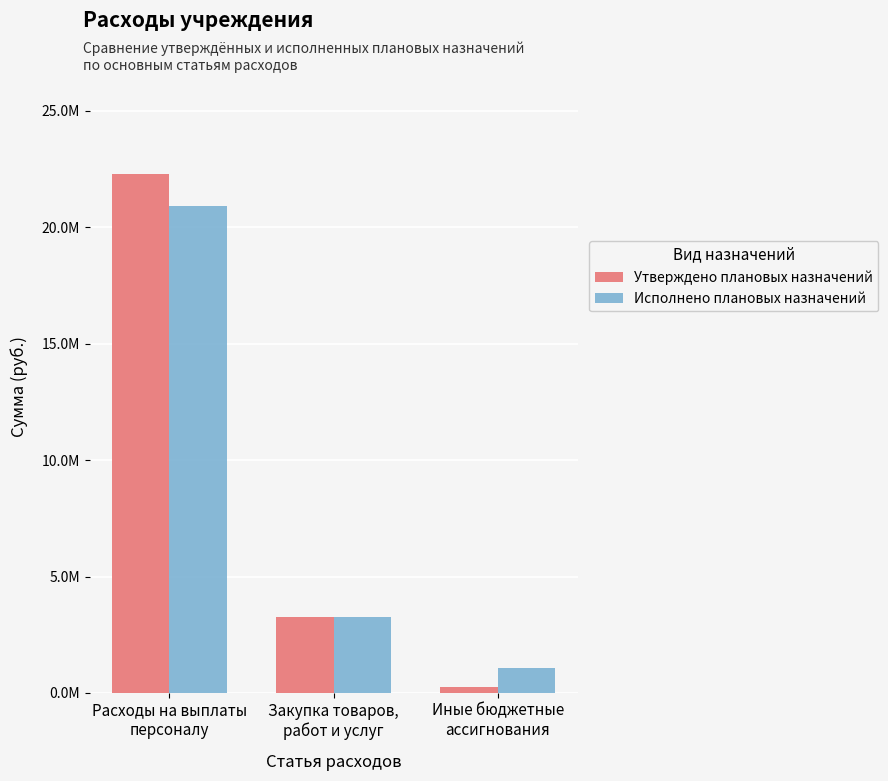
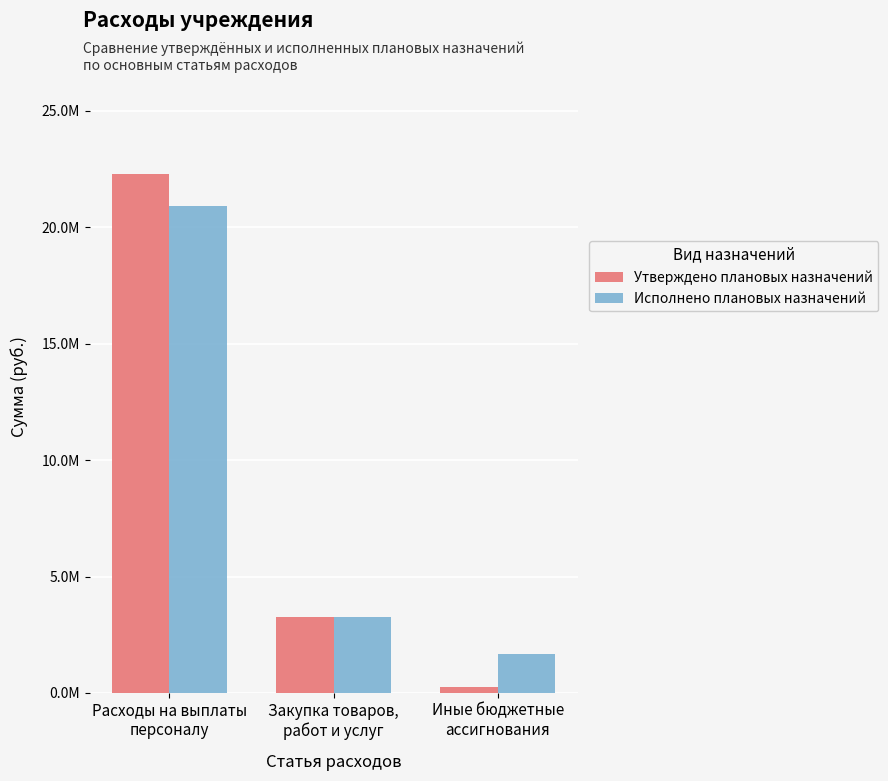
  {
    "Утверждено плановых назначений": {
      "Расходы на выплаты персоналу": 22300000,
      "Закупка товаров, работ и услуг": 3300000,
      "Иные бюджетные ассигнования": 300000
    },
    "Исполнено плановых назначений": {
      "Расходы на выплаты персоналу": 20900000,
      "Закупка товаров, работ и услуг": 3300000,
-     "Иные бюджетные ассигнования": 1100000
+     "Иные бюджетные ассигнования": 1700000
    }
  }
